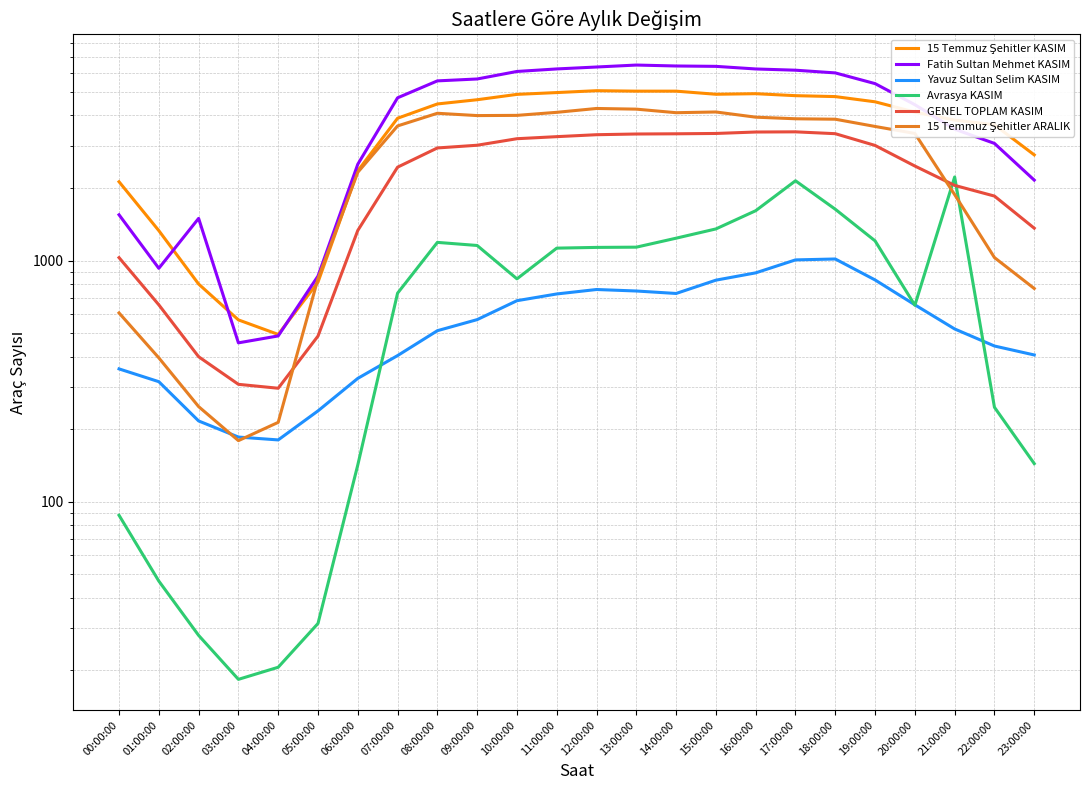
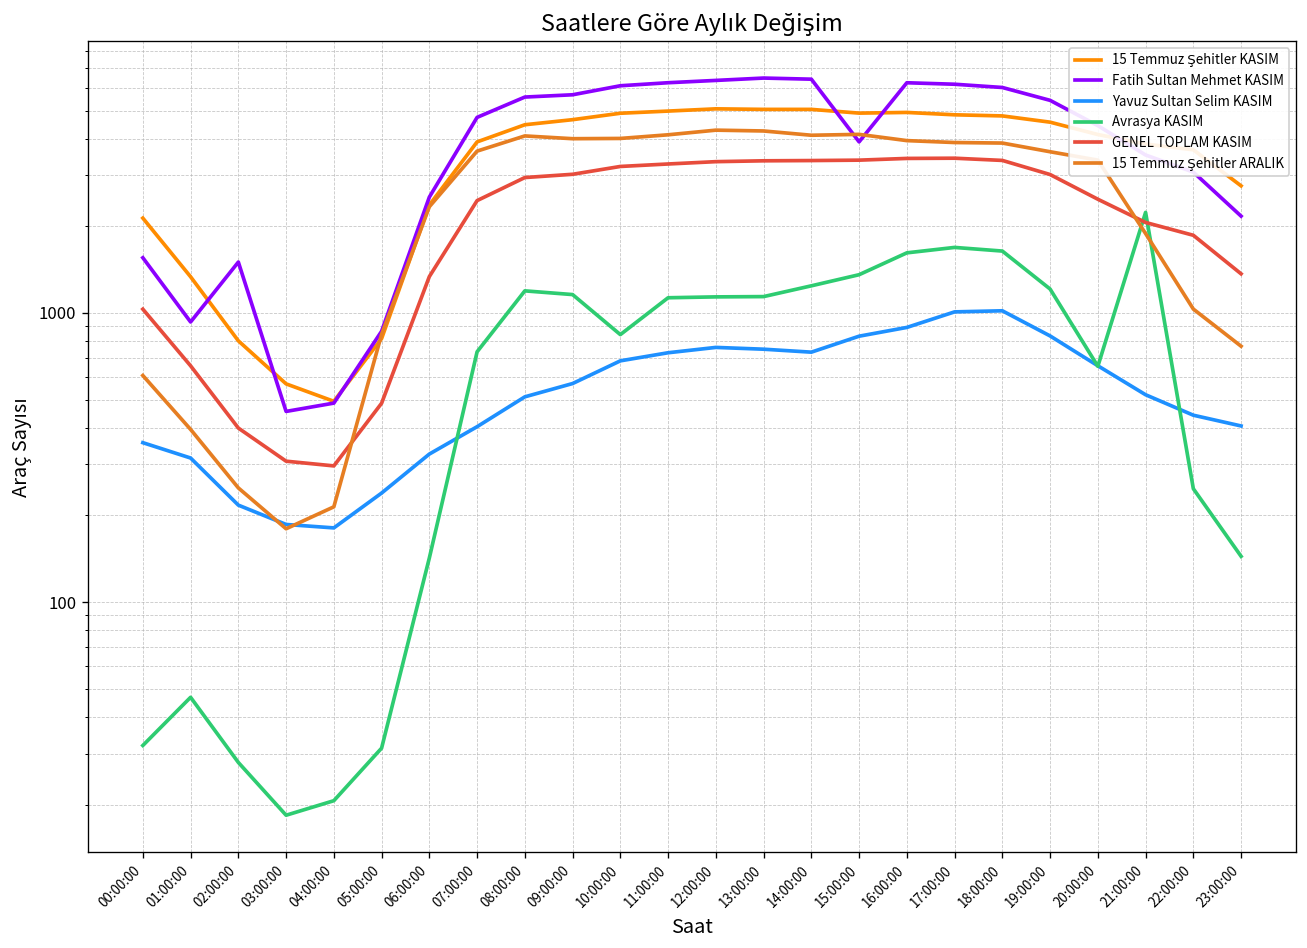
  {
    "Fatih Sultan Mehmet KASIM": {
      "00:00:00": 1600,
      "01:00:00": 930,
      "02:00:00": 1500,
      "03:00:00": 460,
      "06:00:00": 2500,
      "07:00:00": 4700,
      "08:00:00": 5600,
      "09:00:00": 5700,
      "10:00:00": 6100,
      "11:00:00": 6200,
      "12:00:00": 6400,
      "13:00:00": 6500,
      "14:00:00": 6400,
-     "15:00:00": 6400,
+     "15:00:00": 3900,
      "16:00:00": 6200,
      "17:00:00": 6200,
      "18:00:00": 6000,
      "19:00:00": 5400,
      "22:00:00": 3100,
      "23:00:00": 2200
    },
    "Yavuz Sultan Selim KASIM": {
      "00:00:00": 360,
      "01:00:00": 320,
      "02:00:00": 220,
      "03:00:00": 190,
      "04:00:00": 180,
      "05:00:00": 240,
      "06:00:00": 330,
      "07:00:00": 400,
      "08:00:00": 510,
      "09:00:00": 570,
      "10:00:00": 680,
      "11:00:00": 730,
      "12:00:00": 760,
      "13:00:00": 750,
      "14:00:00": 730,
      "15:00:00": 830,
      "16:00:00": 890,
      "17:00:00": 1010,
      "18:00:00": 1020,
      "19:00:00": 830,
      "21:00:00": 520,
      "22:00:00": 440,
      "23:00:00": 410
    },
    "Avrasya KASIM": {
-     "00:00:00": 88,
+     "00:00:00": 32,
      "01:00:00": 47,
      "02:00:00": 28,
      "03:00:00": 18,
      "04:00:00": 21,
      "05:00:00": 31,
      "06:00:00": 140,
      "07:00:00": 730,
      "08:00:00": 1200,
      "09:00:00": 1200,
      "10:00:00": 840,
      "11:00:00": 1100,
      "12:00:00": 1100,
      "13:00:00": 1100,
      "14:00:00": 1200,
      "15:00:00": 1400,
      "16:00:00": 1600,
-     "17:00:00": 2100,
+     "17:00:00": 1700,
      "18:00:00": 1600,
      "19:00:00": 1200,
      "21:00:00": 2200,
      "22:00:00": 250,
      "23:00:00": 140
    }
  }
